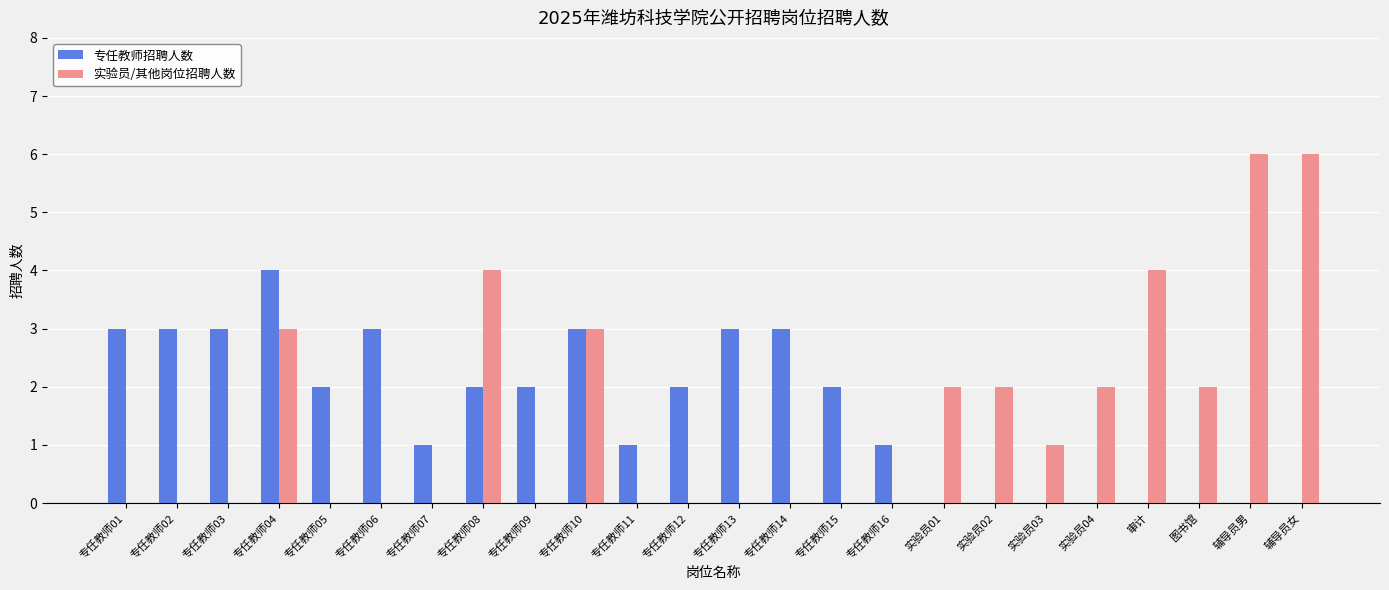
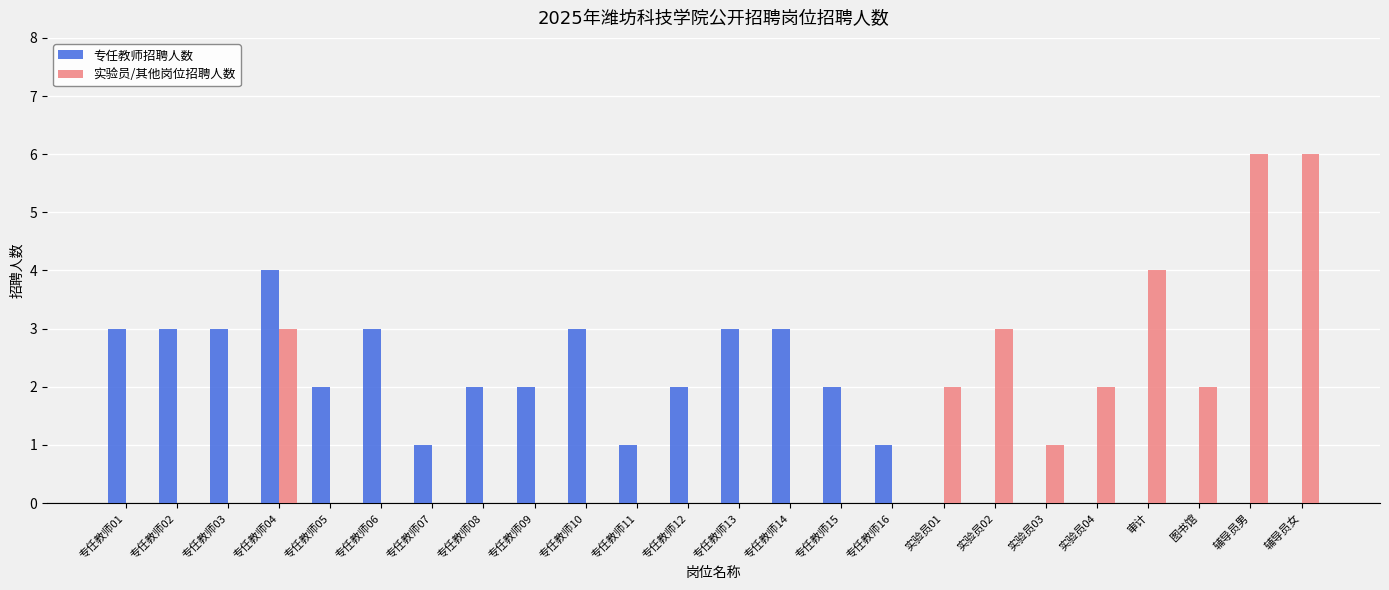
  {
    "专任教师招聘人数": {
      "专任教师01": 3,
      "专任教师02": 3,
      "专任教师03": 3,
      "专任教师04": 4,
      "专任教师05": 2,
      "专任教师06": 3,
      "专任教师07": 1,
      "专任教师08": 2,
      "专任教师09": 2,
      "专任教师10": 3,
      "专任教师11": 1,
      "专任教师12": 2,
      "专任教师13": 3,
      "专任教师14": 3,
      "专任教师15": 2,
      "专任教师16": 1,
      "实验员01": 0,
      "实验员02": 0,
      "实验员03": 0,
      "实验员04": 0,
      "审计": 0,
      "图书馆": 0,
      "辅导员男": 0,
      "辅导员女": 0
    },
    "实验员/其他岗位招聘人数": {
      "专任教师01": 0,
      "专任教师02": 0,
      "专任教师03": 0,
      "专任教师04": 3,
      "专任教师05": 0,
      "专任教师06": 0,
      "专任教师07": 0,
-     "专任教师08": 4,
+     "专任教师08": 0,
      "专任教师09": 0,
-     "专任教师10": 3,
+     "专任教师10": 0,
      "专任教师11": 0,
      "专任教师12": 0,
      "专任教师13": 0,
      "专任教师14": 0,
      "专任教师15": 0,
      "专任教师16": 0,
      "实验员01": 2,
-     "实验员02": 2,
+     "实验员02": 3,
      "实验员03": 1,
      "实验员04": 2,
      "审计": 4,
      "图书馆": 2,
      "辅导员男": 6,
      "辅导员女": 6
    }
  }
